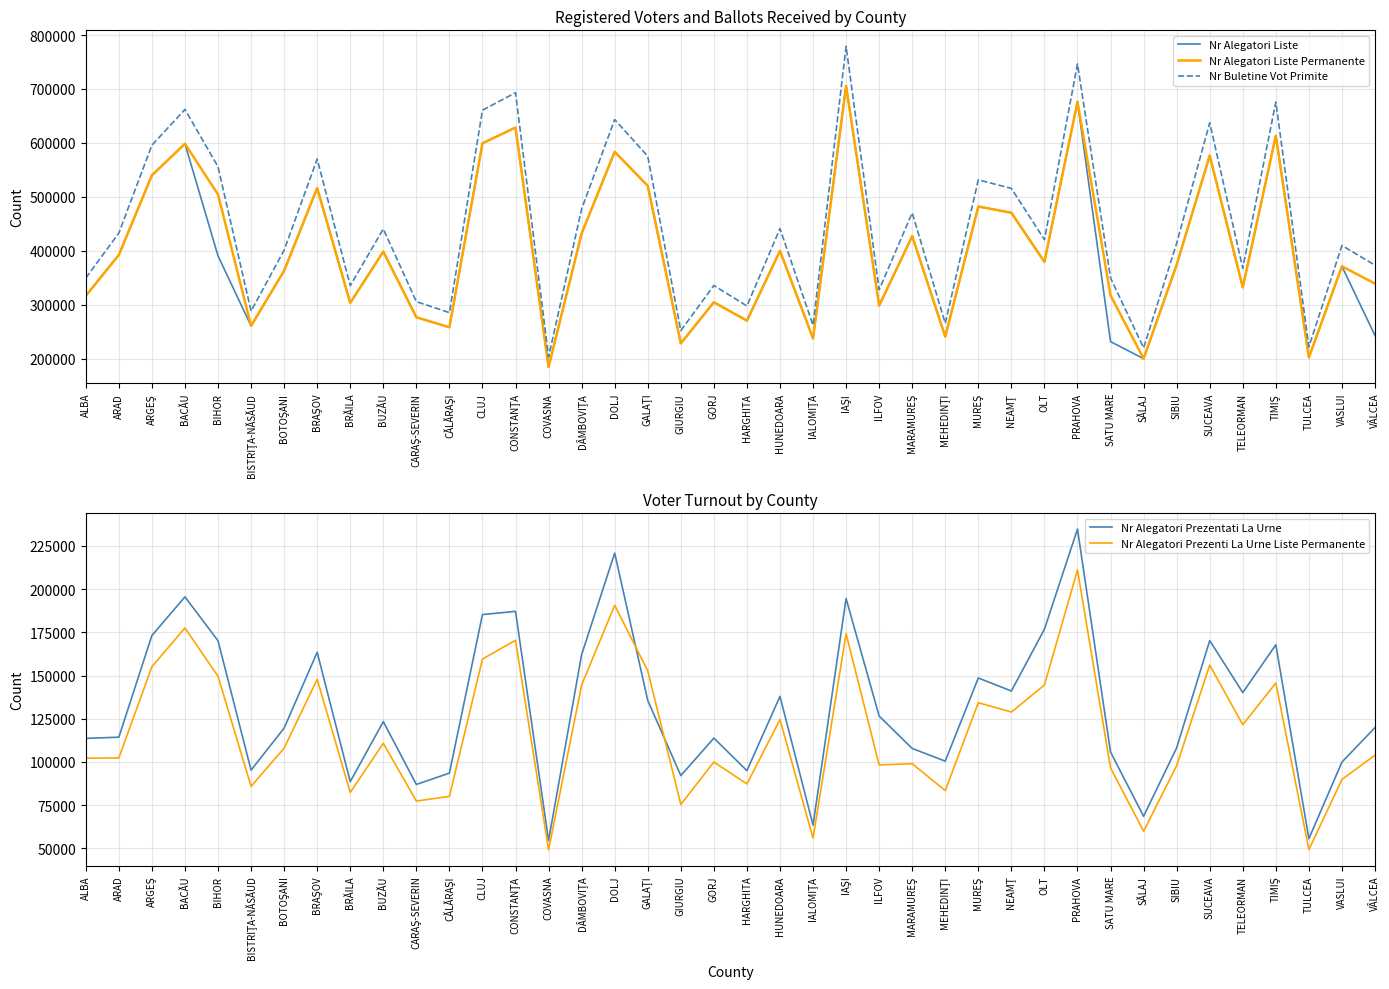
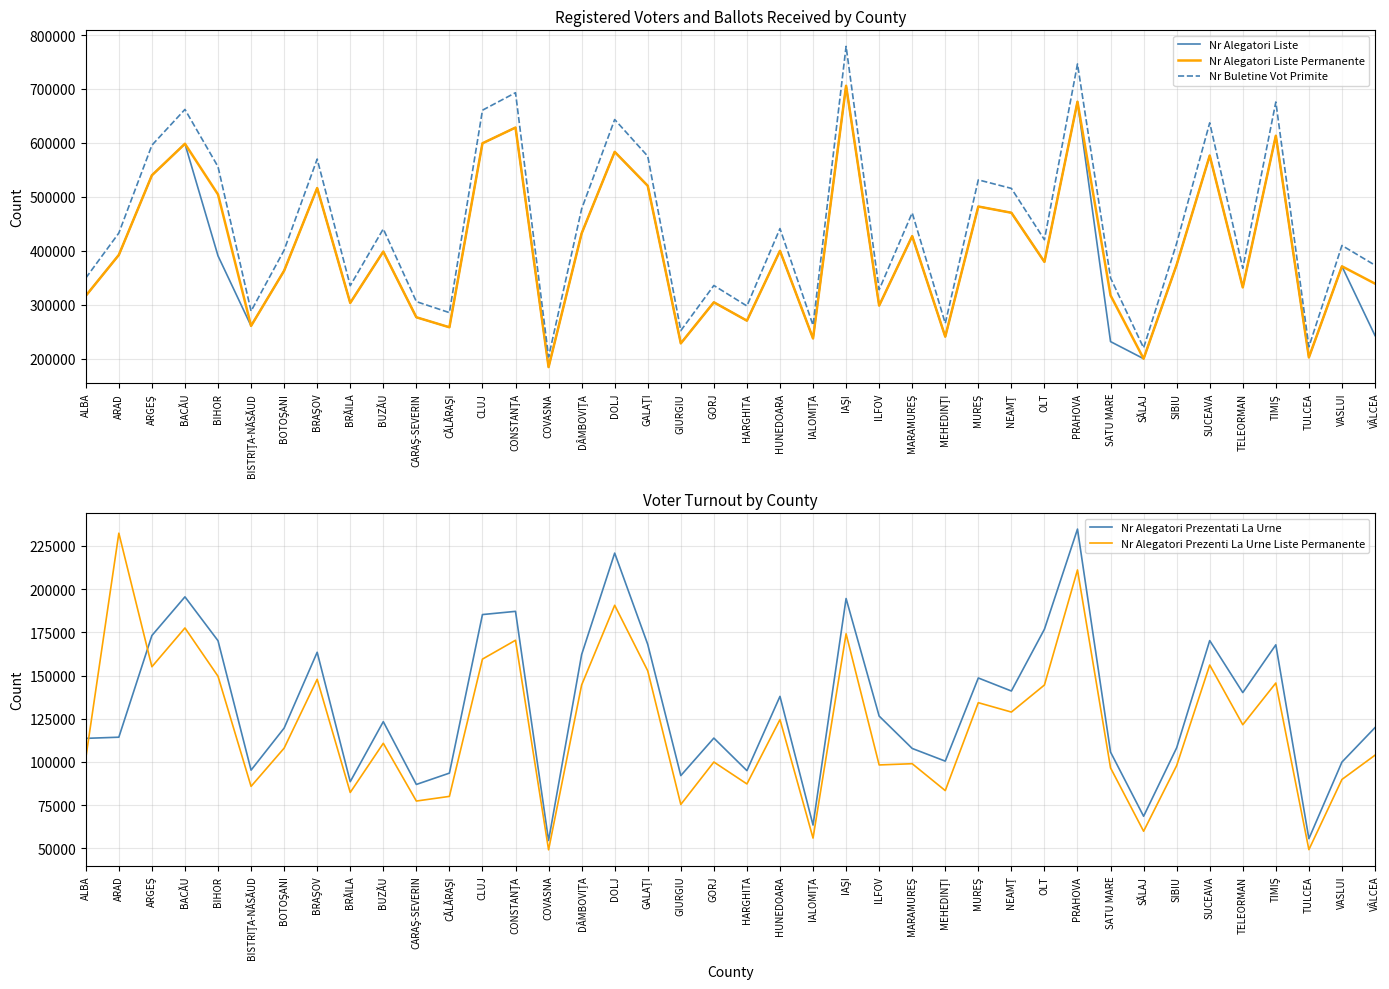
  {
    "Registered Voters and Ballots Received by County": {
      "Nr Alegatori Liste Permanente": {
        "BIHOR": 500000,
        "SATU MARE": 320000,
        "VÂLCEA": 340000
      }
    },
    "Voter Turnout by County": {
      "Nr Alegatori Prezentati La Urne": {
        "ALBA": 114000,
        "ARAD": 114000,
        "ARGEŞ": 173000,
        "BACĂU": 196000,
        "BIHOR": 170000,
        "BISTRIŢA-NĂSĂUD": 95000,
        "BOTOŞANI": 120000,
        "BRAŞOV": 163000,
        "BRĂILA": 89000,
        "BUZĂU": 123000,
        "CARAŞ-SEVERIN": 87000,
        "CĂLĂRAŞI": 93000,
        "CLUJ": 185000,
        "CONSTANŢA": 187000,
        "COVASNA": 54000,
        "DÂMBOVIŢA": 162000,
        "DOLJ": 221000,
-       "GALAŢI": 136000,
+       "GALAŢI": 168000,
        "GIURGIU": 92000,
        "GORJ": 114000,
        "HARGHITA": 95000,
        "HUNEDOARA": 138000,
        "IALOMIŢA": 63000,
        "IAŞI": 195000,
        "ILFOV": 127000,
        "MARAMUREŞ": 108000,
        "MEHEDINŢI": 100000,
        "MUREŞ": 149000,
        "NEAMŢ": 141000,
        "OLT": 177000,
        "PRAHOVA": 235000,
        "SATU MARE": 106000,
        "SĂLAJ": 69000,
        "SIBIU": 108000,
        "SUCEAVA": 170000,
        "TELEORMAN": 140000,
        "TIMIŞ": 168000,
        "TULCEA": 56000,
        "VASLUI": 100000,
        "VÂLCEA": 120000
      },
      "Nr Alegatori Prezenti La Urne Liste Permanente": {
        "ALBA": 102000,
-       "ARAD": 102000,
+       "ARAD": 232000,
        "ARGEŞ": 155000,
        "BACĂU": 178000,
        "BIHOR": 150000,
        "BISTRIŢA-NĂSĂUD": 86000,
        "BOTOŞANI": 108000,
        "BRAŞOV": 148000,
        "BRĂILA": 82000,
        "BUZĂU": 111000,
        "CARAŞ-SEVERIN": 77000,
        "CĂLĂRAŞI": 80000,
        "CLUJ": 159000,
        "CONSTANŢA": 170000,
        "COVASNA": 49000,
        "DÂMBOVIŢA": 145000,
        "DOLJ": 191000,
        "GALAŢI": 153000,
        "GIURGIU": 75000,
        "GORJ": 100000,
        "HARGHITA": 87000,
        "HUNEDOARA": 124000,
        "IALOMIŢA": 56000,
        "IAŞI": 174000,
        "ILFOV": 98000,
        "MARAMUREŞ": 99000,
        "MEHEDINŢI": 83000,
        "MUREŞ": 134000,
        "NEAMŢ": 129000,
        "OLT": 144000,
        "PRAHOVA": 211000,
        "SATU MARE": 97000,
        "SĂLAJ": 60000,
        "SIBIU": 98000,
        "SUCEAVA": 156000,
        "TELEORMAN": 122000,
        "TIMIŞ": 146000,
        "TULCEA": 49000,
        "VASLUI": 90000,
        "VÂLCEA": 104000
      }
    }
  }
